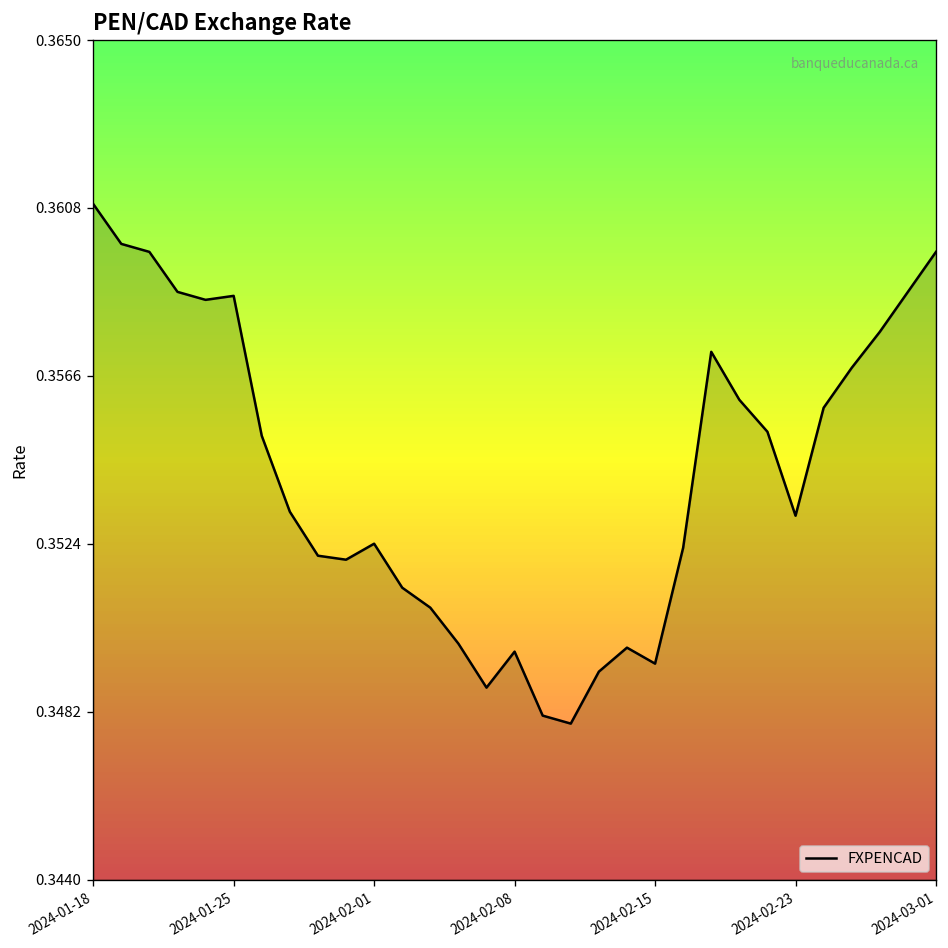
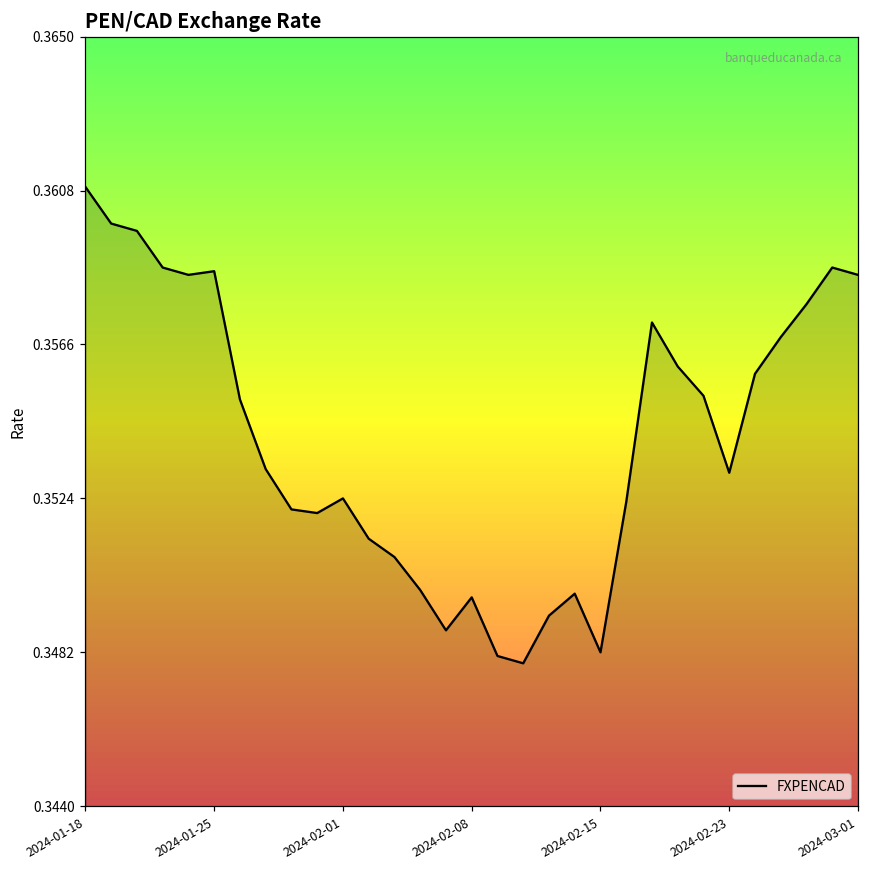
  {
    "2024-01-18": 0.3609,
    "2024-01-25": 0.3586,
    "2024-02-01": 0.3524,
    "2024-02-08": 0.3497,
-   "2024-02-15": 0.3494,
+   "2024-02-15": 0.3482,
    "2024-02-23": 0.3531,
-   "2024-03-01": 0.3597
+   "2024-03-01": 0.3585
  }
